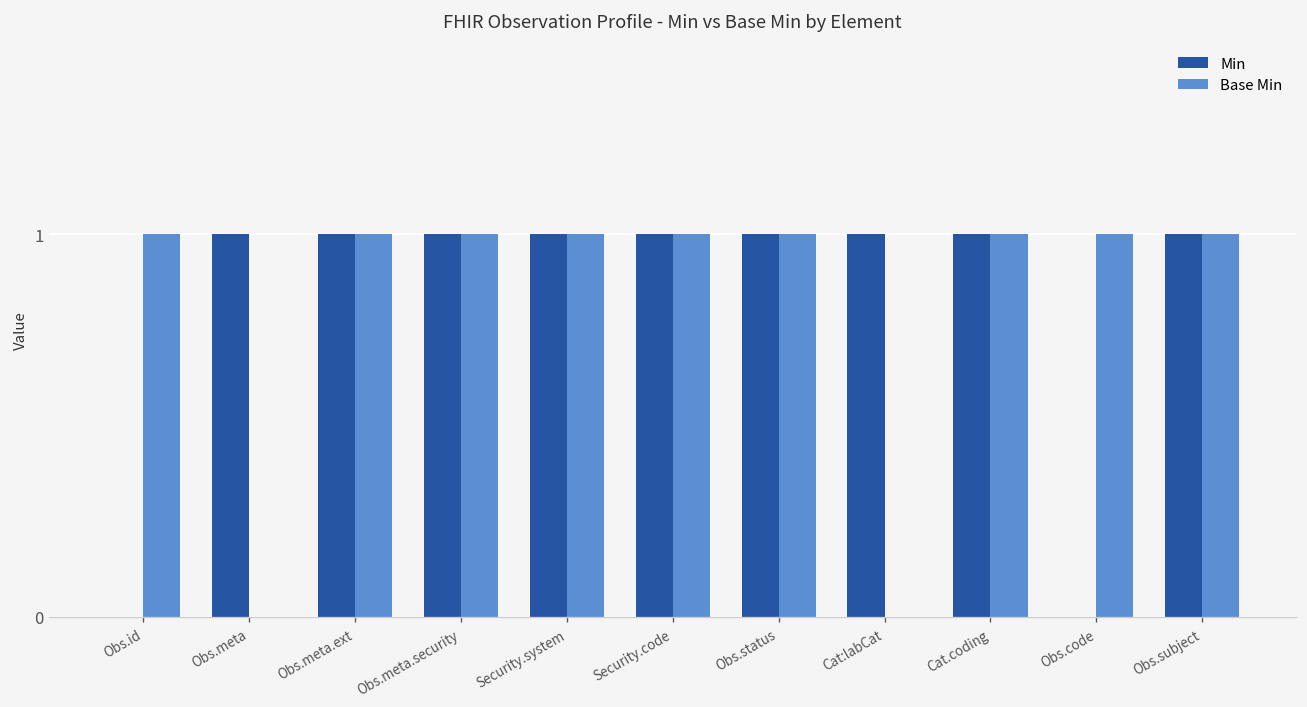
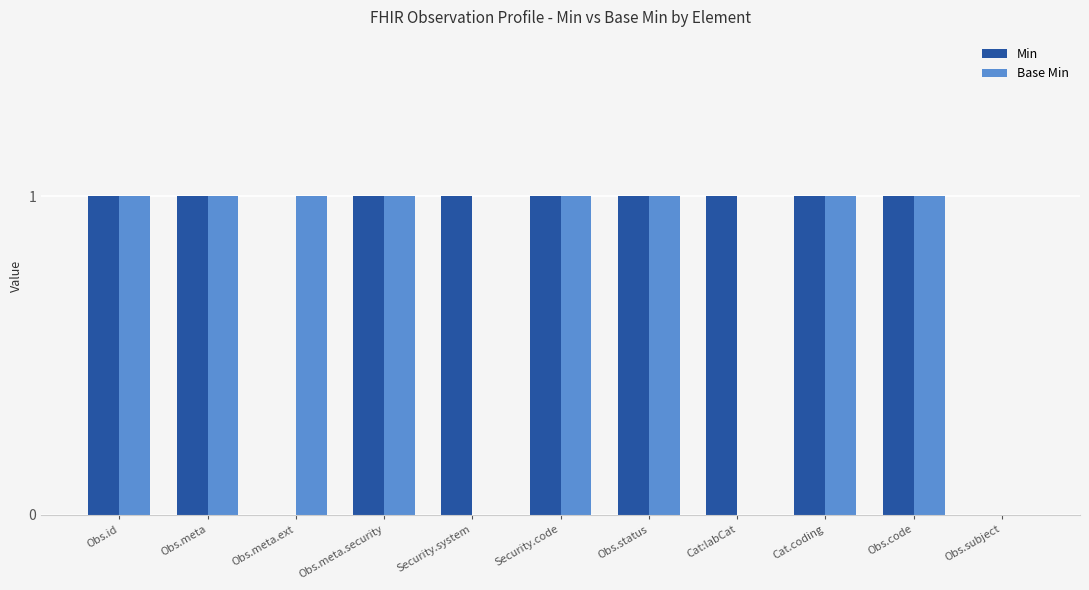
  {
    "Min": {
-     "Obs.id": 0,
+     "Obs.id": 1,
      "Obs.meta": 1,
-     "Obs.meta.ext": 1,
+     "Obs.meta.ext": 0,
      "Obs.meta.security": 1,
      "Security.system": 1,
      "Security.code": 1,
      "Obs.status": 1,
      "Cat:labCat": 1,
      "Cat.coding": 1,
-     "Obs.code": 0,
-     "Obs.subject": 1
+     "Obs.code": 1,
+     "Obs.subject": 0
    },
    "Base Min": {
      "Obs.id": 1,
-     "Obs.meta": 0,
+     "Obs.meta": 1,
      "Obs.meta.ext": 1,
      "Obs.meta.security": 1,
-     "Security.system": 1,
+     "Security.system": 0,
      "Security.code": 1,
      "Obs.status": 1,
      "Cat:labCat": 0,
      "Cat.coding": 1,
      "Obs.code": 1,
-     "Obs.subject": 1
+     "Obs.subject": 0
    }
  }
